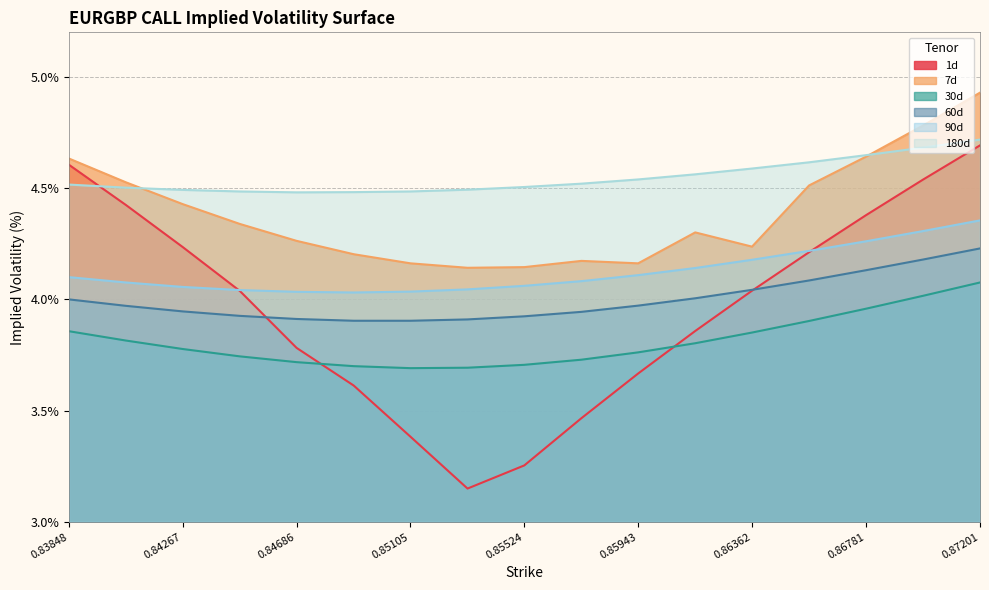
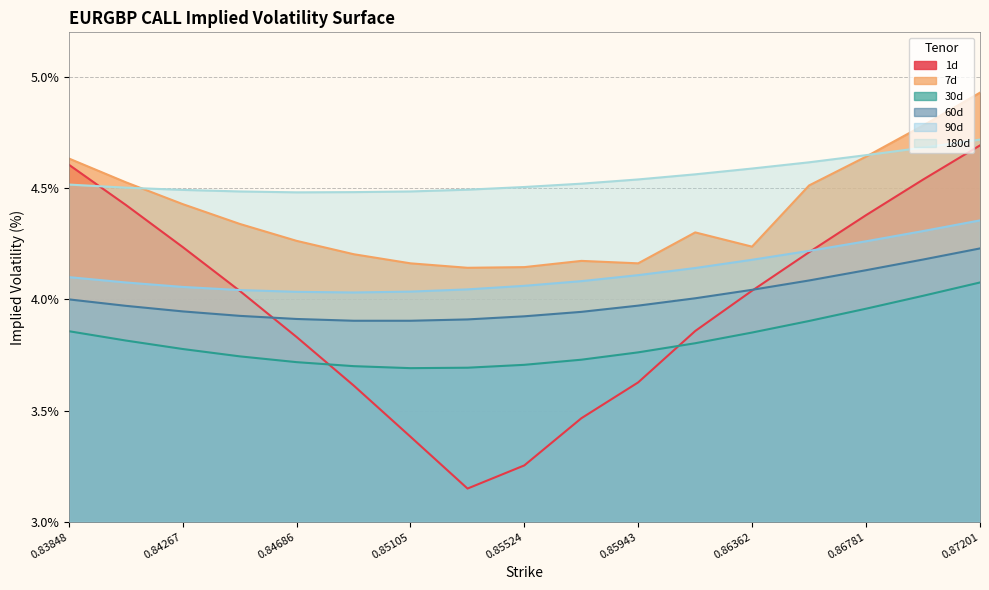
  {
    "1d": {
      "0.83848": "4.61%",
      "0.84267": "4.24%",
-     "0.84686": "3.78%",
+     "0.84686": "3.83%",
      "0.85105": "3.38%",
      "0.85524": "3.25%",
-     "0.85943": "3.67%",
+     "0.85943": "3.63%",
      "0.86781": "4.38%",
      "0.87201": "4.69%"
    },
    "7d": {
      "0.83848": "4.63%",
      "0.84267": "4.43%",
      "0.84686": "4.26%",
      "0.85105": "4.16%",
      "0.85524": "4.15%",
      "0.85943": "4.16%",
      "0.86362": "4.24%",
      "0.87201": "4.93%"
    }
  }
